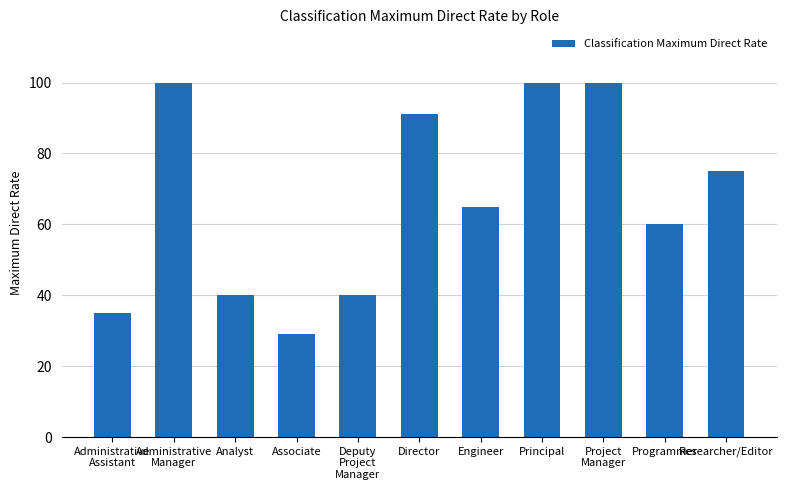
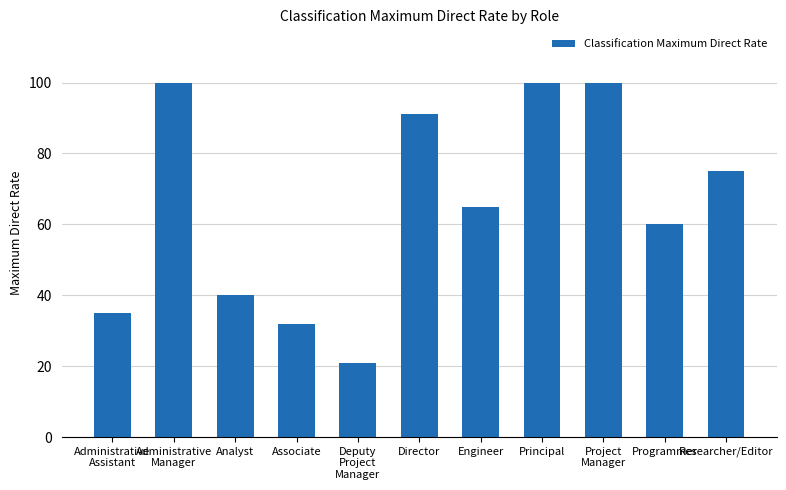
  {
    "Analyst": 40,
-   "Associate": 29,
-   "Deputy Project Manager": 40,
+   "Associate": 32,
+   "Deputy Project Manager": 21,
    "Director": 91,
    "Engineer": 65,
    "Principal": 100,
    "Project Manager": 100
  }
